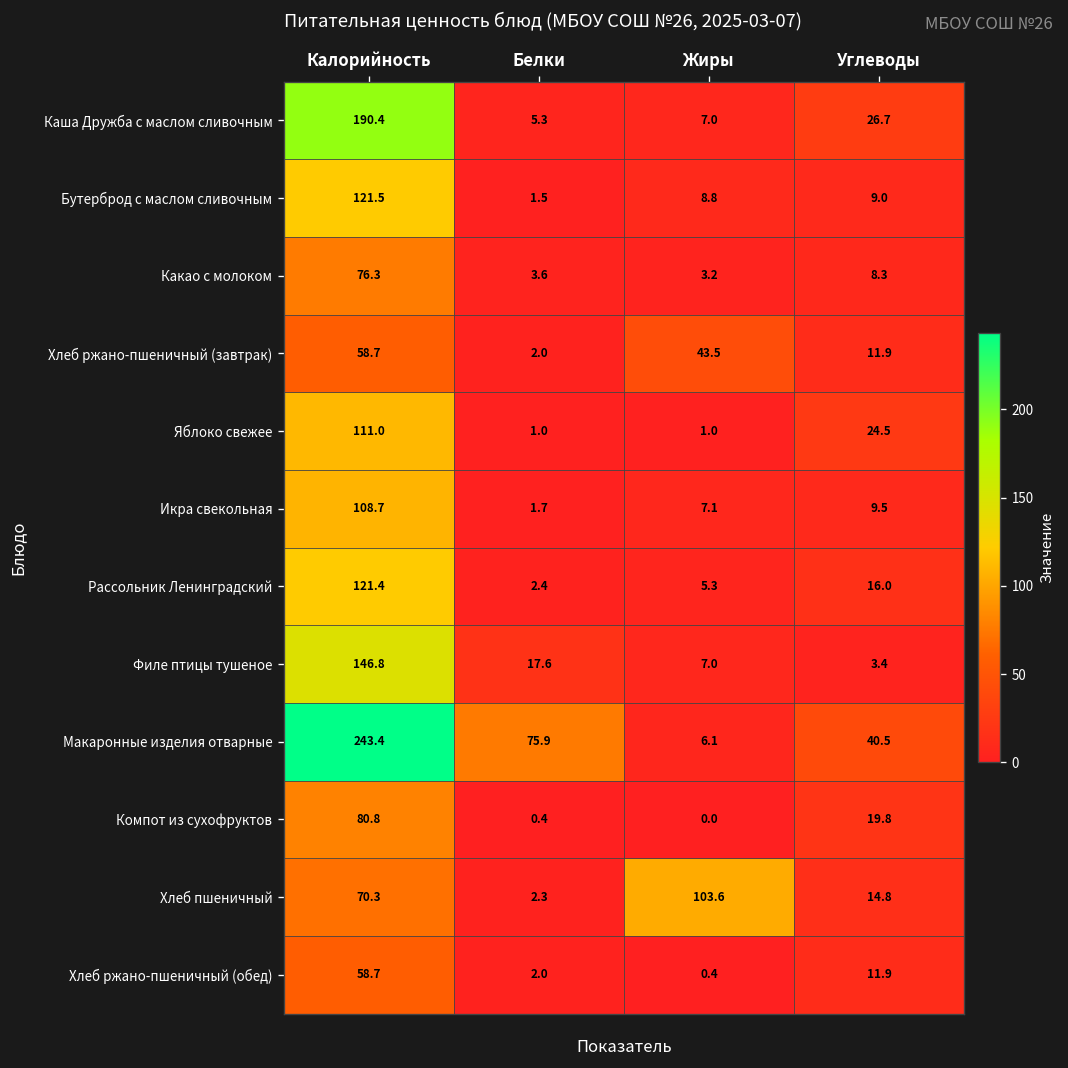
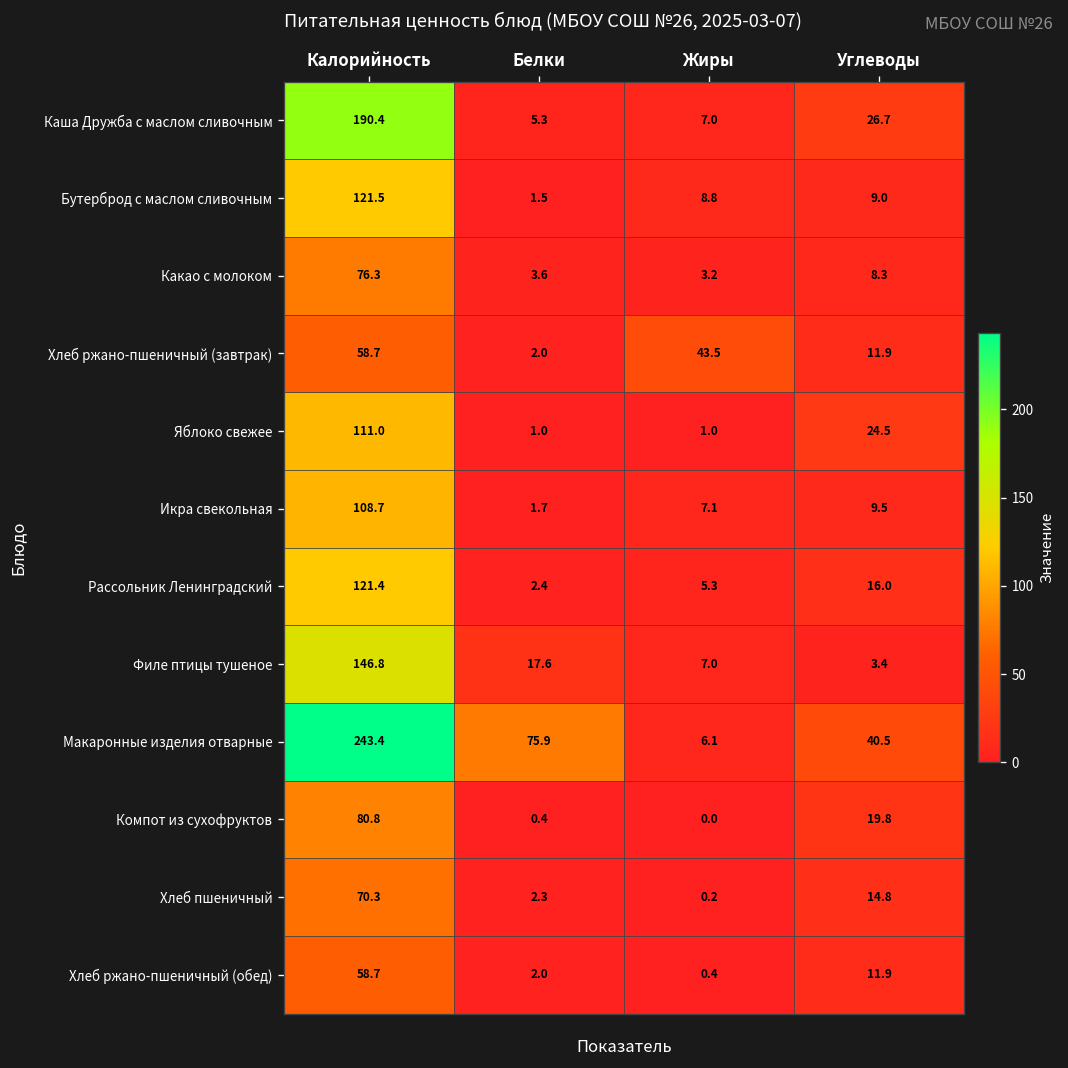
  {
    "Каша Дружба с маслом сливочным": {
      "Калорийность": 190.4,
      "Белки": 5.3,
      "Жиры": 7.0,
      "Углеводы": 26.7
    },
    "Бутерброд с маслом сливочным": {
      "Калорийность": 121.5,
      "Белки": 1.5,
      "Жиры": 8.8,
      "Углеводы": 9.0
    },
    "Какао с молоком": {
      "Калорийность": 76.3,
      "Белки": 3.6,
      "Жиры": 3.2,
      "Углеводы": 8.3
    },
    "Хлеб ржано-пшеничный (завтрак)": {
      "Калорийность": 58.7,
      "Белки": 2.0,
      "Жиры": 43.5,
      "Углеводы": 11.9
    },
    "Яблоко свежее": {
      "Калорийность": 111.0,
      "Белки": 1.0,
      "Жиры": 1.0,
      "Углеводы": 24.5
    },
    "Икра свекольная": {
      "Калорийность": 108.7,
      "Белки": 1.7,
      "Жиры": 7.1,
      "Углеводы": 9.5
    },
    "Рассольник Ленинградский": {
      "Калорийность": 121.4,
      "Белки": 2.4,
      "Жиры": 5.3,
      "Углеводы": 16.0
    },
    "Филе птицы тушеное": {
      "Калорийность": 146.8,
      "Белки": 17.6,
      "Жиры": 7.0,
      "Углеводы": 3.4
    },
    "Макаронные изделия отварные": {
      "Калорийность": 243.4,
      "Белки": 75.9,
      "Жиры": 6.1,
      "Углеводы": 40.5
    },
    "Компот из сухофруктов": {
      "Калорийность": 80.8,
      "Белки": 0.4,
      "Жиры": 0.0,
      "Углеводы": 19.8
    },
    "Хлеб пшеничный": {
      "Калорийность": 70.3,
      "Белки": 2.3,
-     "Жиры": 103.6,
+     "Жиры": 0.2,
      "Углеводы": 14.8
    },
    "Хлеб ржано-пшеничный (обед)": {
      "Калорийность": 58.7,
      "Белки": 2.0,
      "Жиры": 0.4,
      "Углеводы": 11.9
    }
  }
